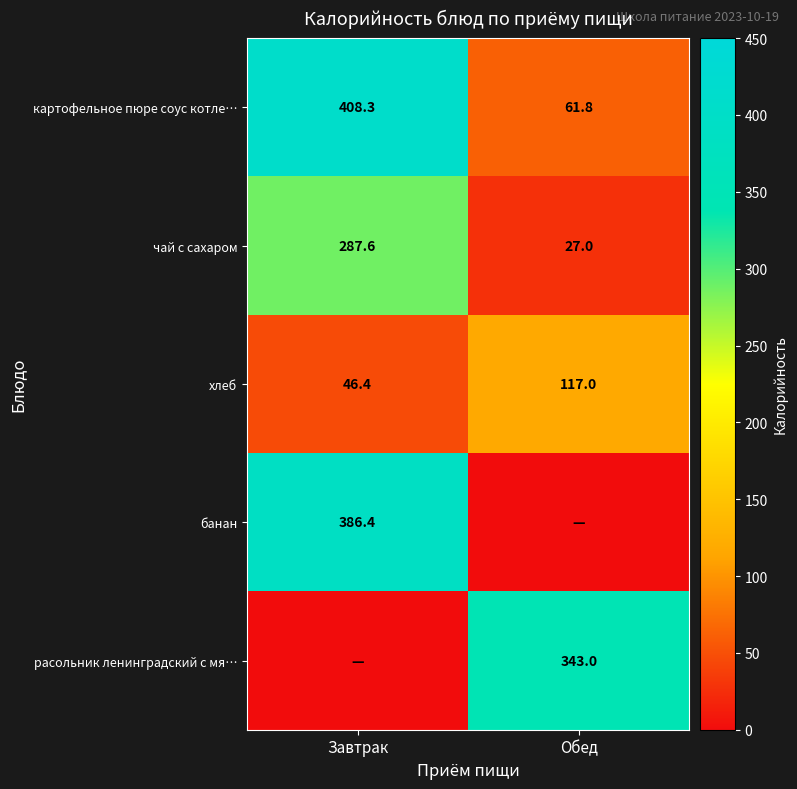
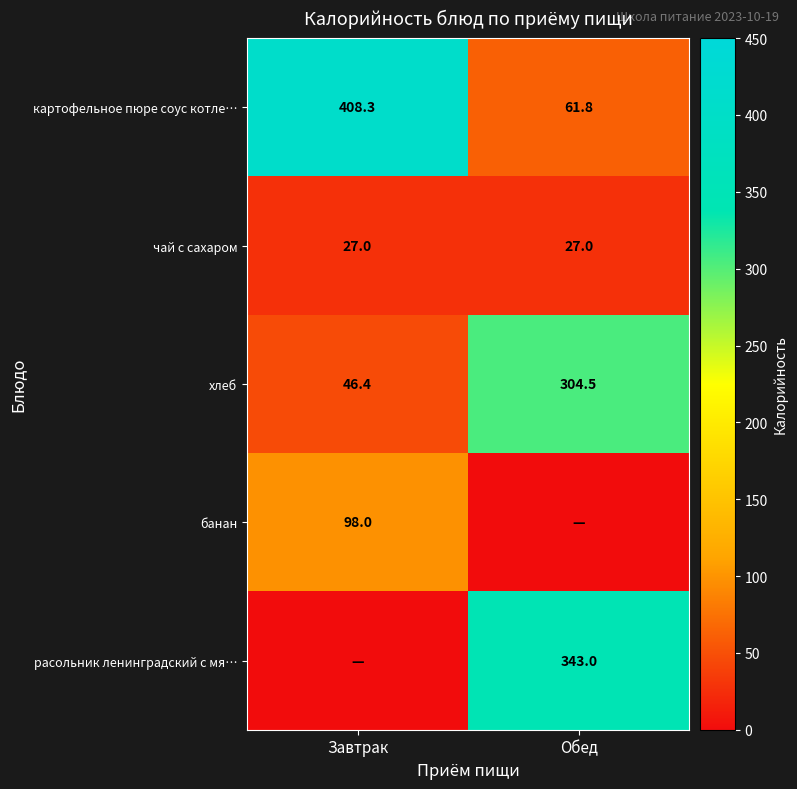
  {
    "картофельное пюре соус котле…": {
      "Завтрак": 408.3,
      "Обед": 61.8
    },
    "чай с сахаром": {
-     "Завтрак": 287.6,
+     "Завтрак": 27.0,
      "Обед": 27.0
    },
    "хлеб": {
      "Завтрак": 46.4,
-     "Обед": 117.0
+     "Обед": 304.5
    },
    "банан": {
-     "Завтрак": 386.4
+     "Завтрак": 98.0
    },
    "расольник ленинградский с мя…": {
      "Обед": 343.0
    }
  }
